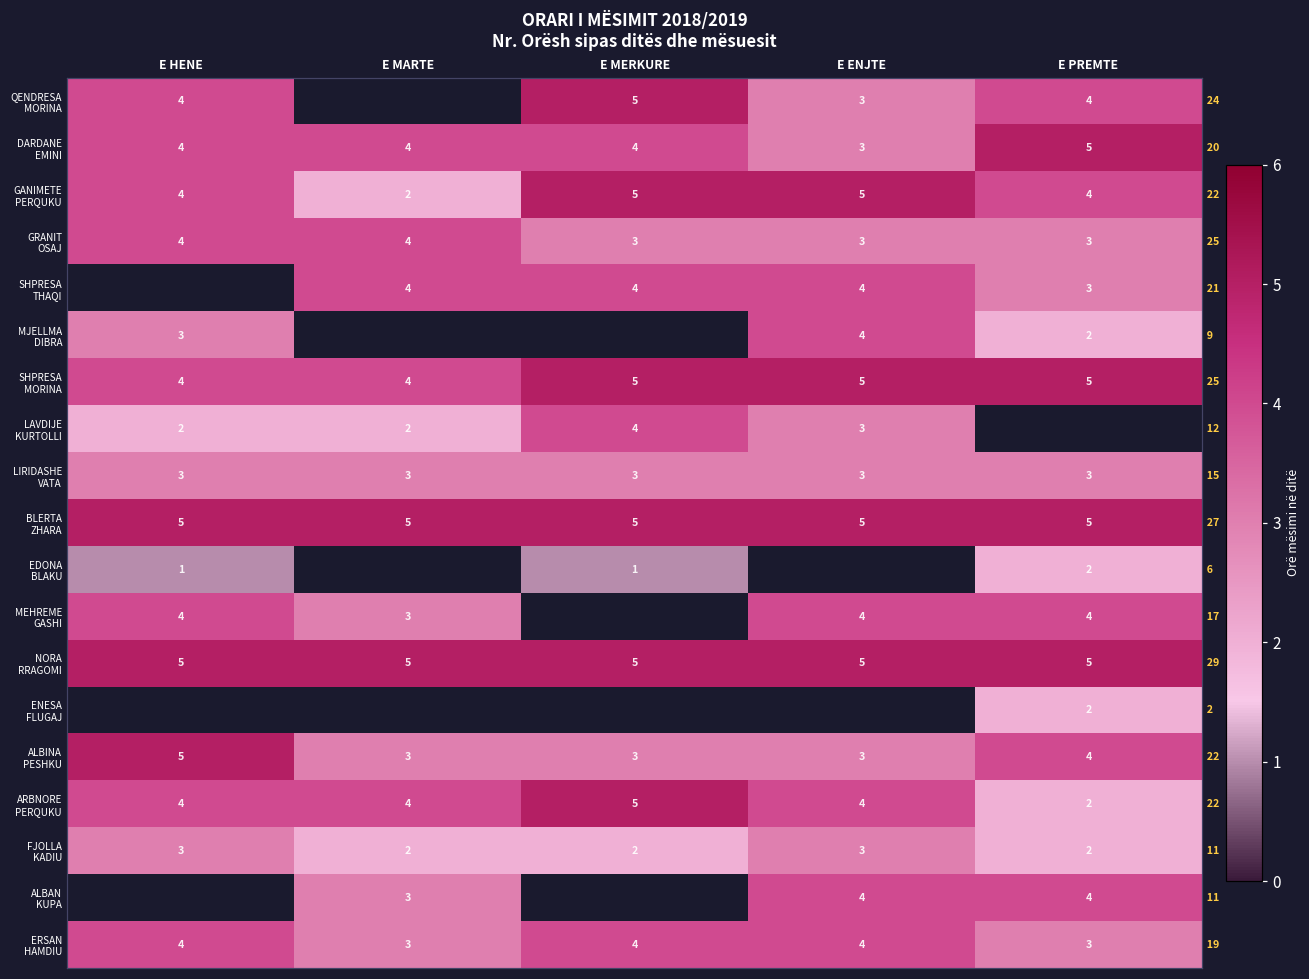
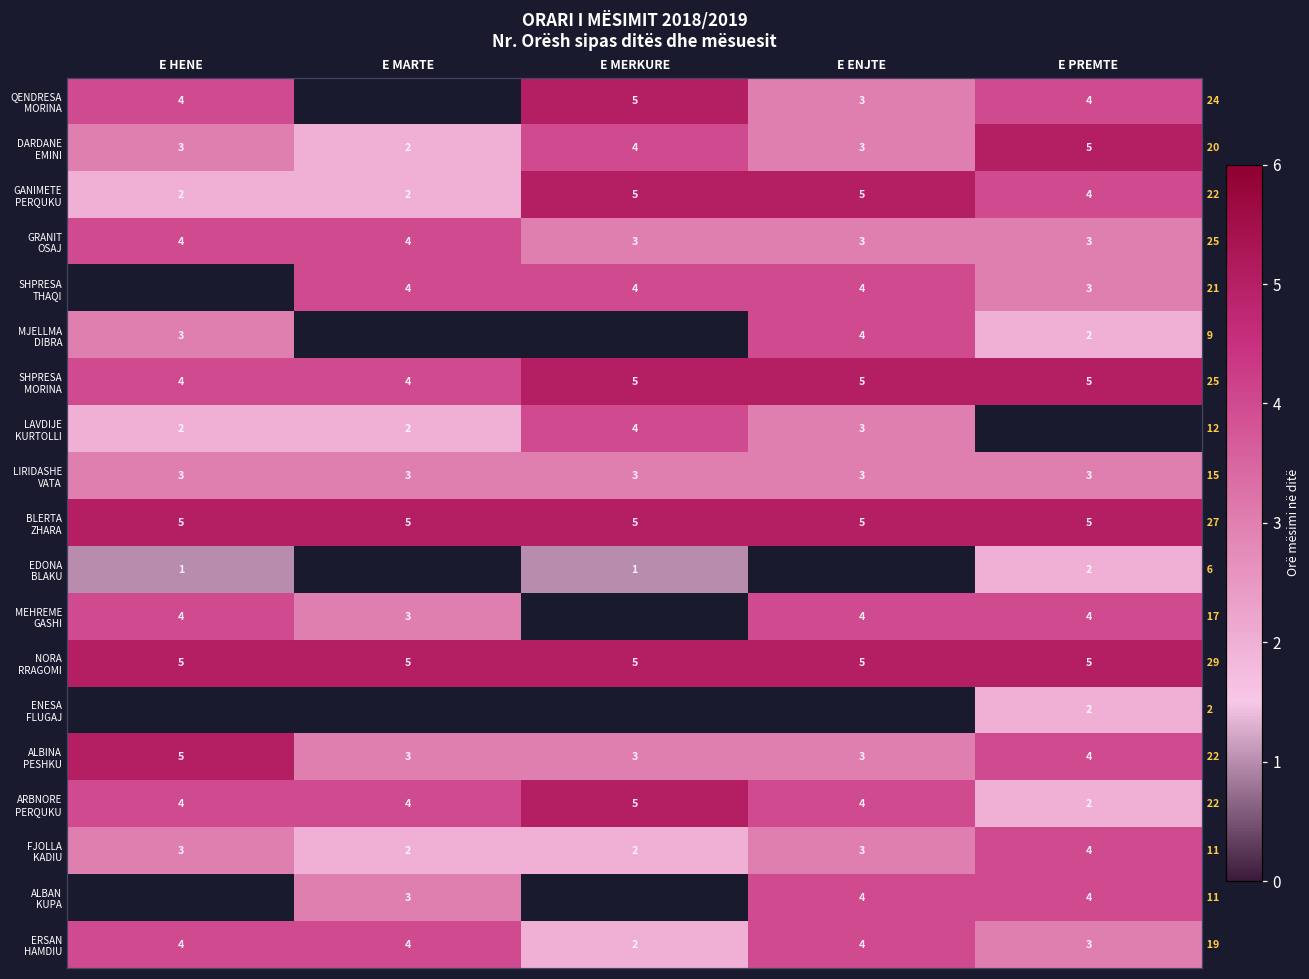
  {
    "QENDRESA MORINA": {
      "E HENE": 4,
      "E MERKURE": 5,
      "E ENJTE": 3,
      "E PREMTE": 4
    },
    "DARDANE EMINI": {
-     "E HENE": 4,
-     "E MARTE": 4,
+     "E HENE": 3,
+     "E MARTE": 2,
      "E MERKURE": 4,
      "E ENJTE": 3,
      "E PREMTE": 5
    },
    "GANIMETE PERQUKU": {
-     "E HENE": 4,
+     "E HENE": 2,
      "E MARTE": 2,
      "E MERKURE": 5,
      "E ENJTE": 5,
      "E PREMTE": 4
    },
    "GRANIT OSAJ": {
      "E HENE": 4,
      "E MARTE": 4,
      "E MERKURE": 3,
      "E ENJTE": 3,
      "E PREMTE": 3
    },
    "SHPRESA THAQI": {
      "E MARTE": 4,
      "E MERKURE": 4,
      "E ENJTE": 4,
      "E PREMTE": 3
    },
    "MJELLMA DIBRA": {
      "E HENE": 3,
      "E ENJTE": 4,
      "E PREMTE": 2
    },
    "SHPRESA MORINA": {
      "E HENE": 4,
      "E MARTE": 4,
      "E MERKURE": 5,
      "E ENJTE": 5,
      "E PREMTE": 5
    },
    "LAVDIJE KURTOLLI": {
      "E HENE": 2,
      "E MARTE": 2,
      "E MERKURE": 4,
      "E ENJTE": 3
    },
    "LIRIDASHE VATA": {
      "E HENE": 3,
      "E MARTE": 3,
      "E MERKURE": 3,
      "E ENJTE": 3,
      "E PREMTE": 3
    },
    "BLERTA ZHARA": {
      "E HENE": 5,
      "E MARTE": 5,
      "E MERKURE": 5,
      "E ENJTE": 5,
      "E PREMTE": 5
    },
    "EDONA BLAKU": {
      "E HENE": 1,
      "E MERKURE": 1,
      "E PREMTE": 2
    },
    "MEHREME GASHI": {
      "E HENE": 4,
      "E MARTE": 3,
      "E ENJTE": 4,
      "E PREMTE": 4
    },
    "NORA RRAGOMI": {
      "E HENE": 5,
      "E MARTE": 5,
      "E MERKURE": 5,
      "E ENJTE": 5,
      "E PREMTE": 5
    },
    "ENESA FLUGAJ": {
      "E PREMTE": 2
    },
    "ALBINA PESHKU": {
      "E HENE": 5,
      "E MARTE": 3,
      "E MERKURE": 3,
      "E ENJTE": 3,
      "E PREMTE": 4
    },
    "ARBNORE PERQUKU": {
      "E HENE": 4,
      "E MARTE": 4,
      "E MERKURE": 5,
      "E ENJTE": 4,
      "E PREMTE": 2
    },
    "FJOLLA KADIU": {
      "E HENE": 3,
      "E MARTE": 2,
      "E MERKURE": 2,
      "E ENJTE": 3,
-     "E PREMTE": 2
+     "E PREMTE": 4
    },
    "ALBAN KUPA": {
      "E MARTE": 3,
      "E ENJTE": 4,
      "E PREMTE": 4
    },
    "ERSAN HAMDIU": {
      "E HENE": 4,
-     "E MARTE": 3,
-     "E MERKURE": 4,
+     "E MARTE": 4,
+     "E MERKURE": 2,
      "E ENJTE": 4,
      "E PREMTE": 3
    }
  }
